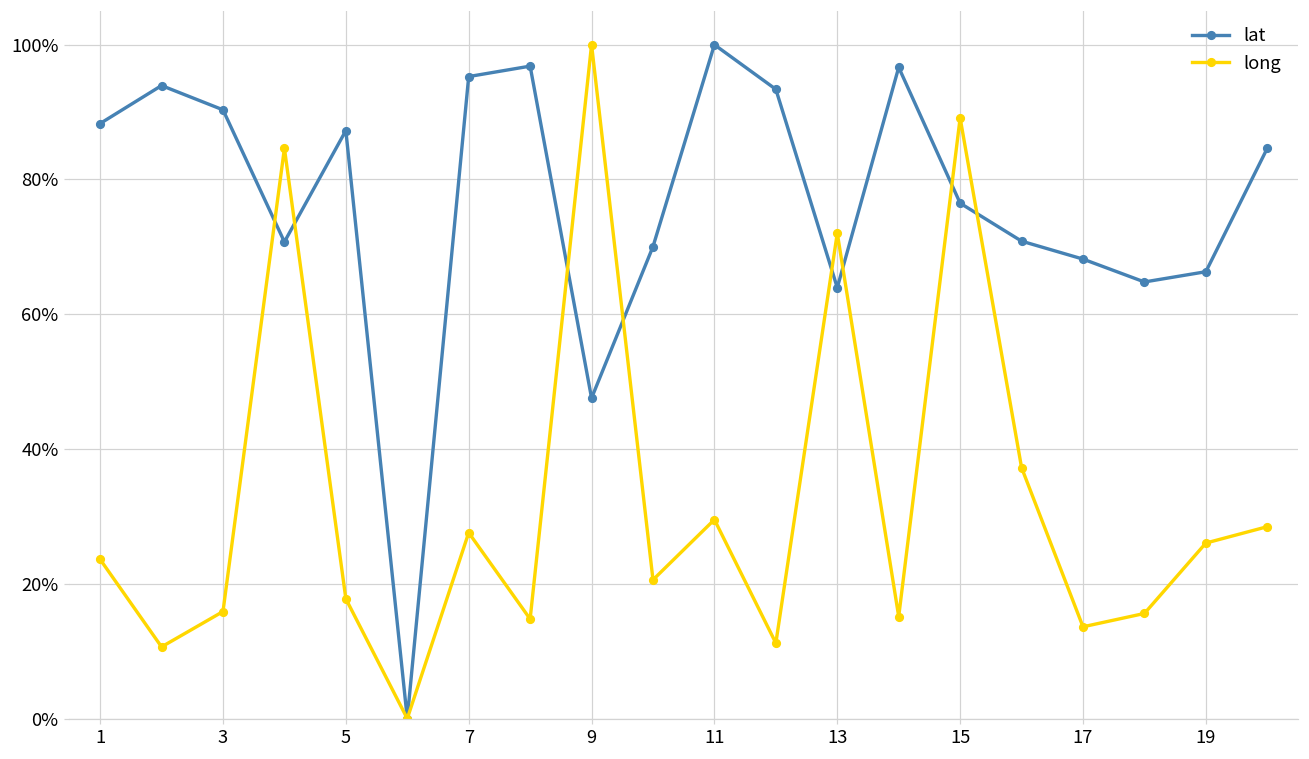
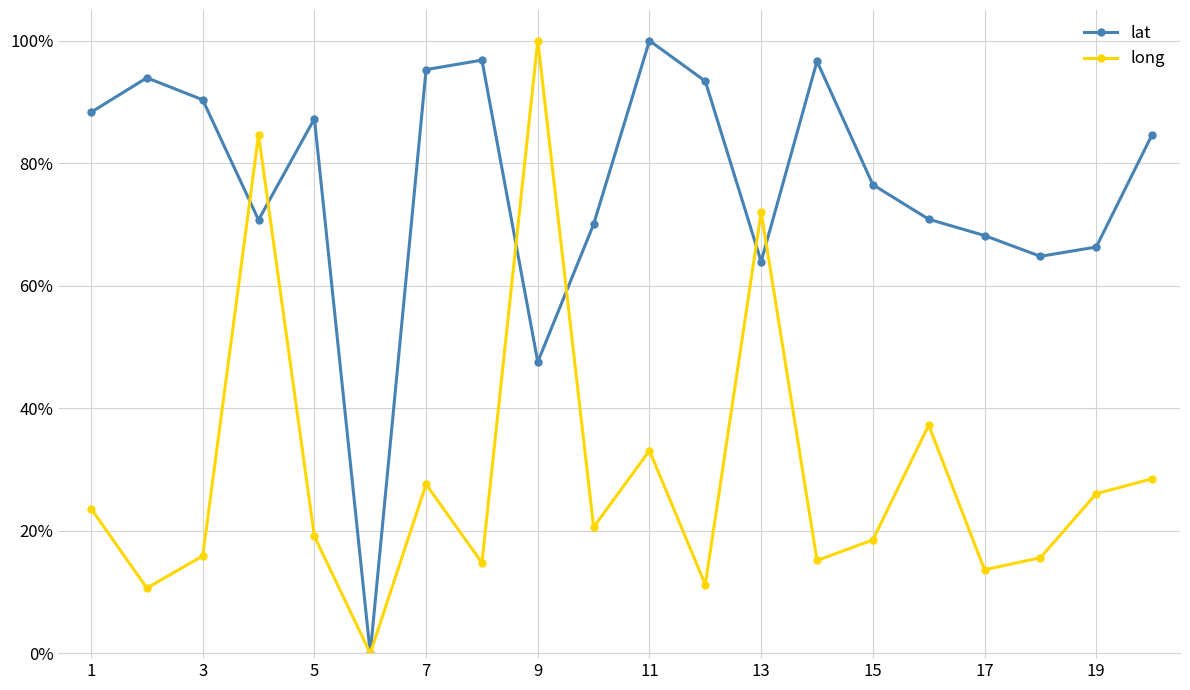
  {
    "lat": {
      "1": "88%",
      "3": "90%",
      "5": "87%",
      "7": "95%",
      "9": "48%",
      "11": "100%",
      "13": "64%",
      "15": "76%",
      "17": "68%",
      "19": "66%"
    },
    "long": {
      "1": "24%",
      "3": "16%",
-     "5": "18%",
+     "5": "19%",
      "7": "28%",
      "9": "100%",
-     "11": "30%",
+     "11": "33%",
      "13": "72%",
-     "15": "89%",
+     "15": "19%",
      "17": "14%",
      "19": "26%"
    }
  }
